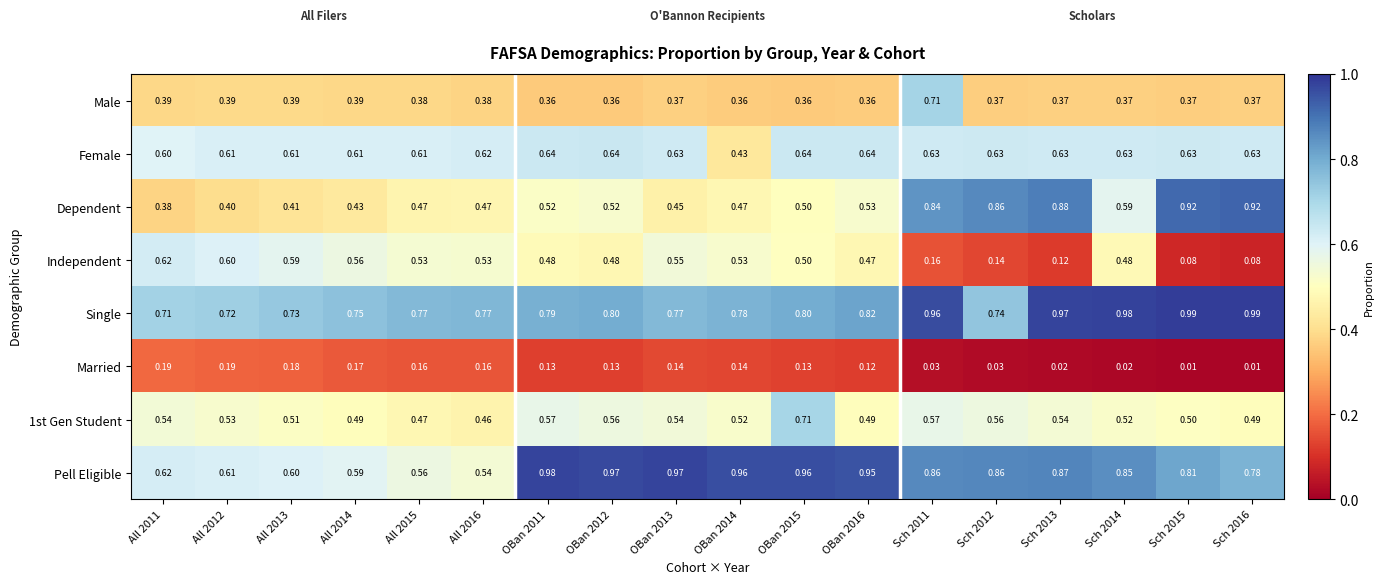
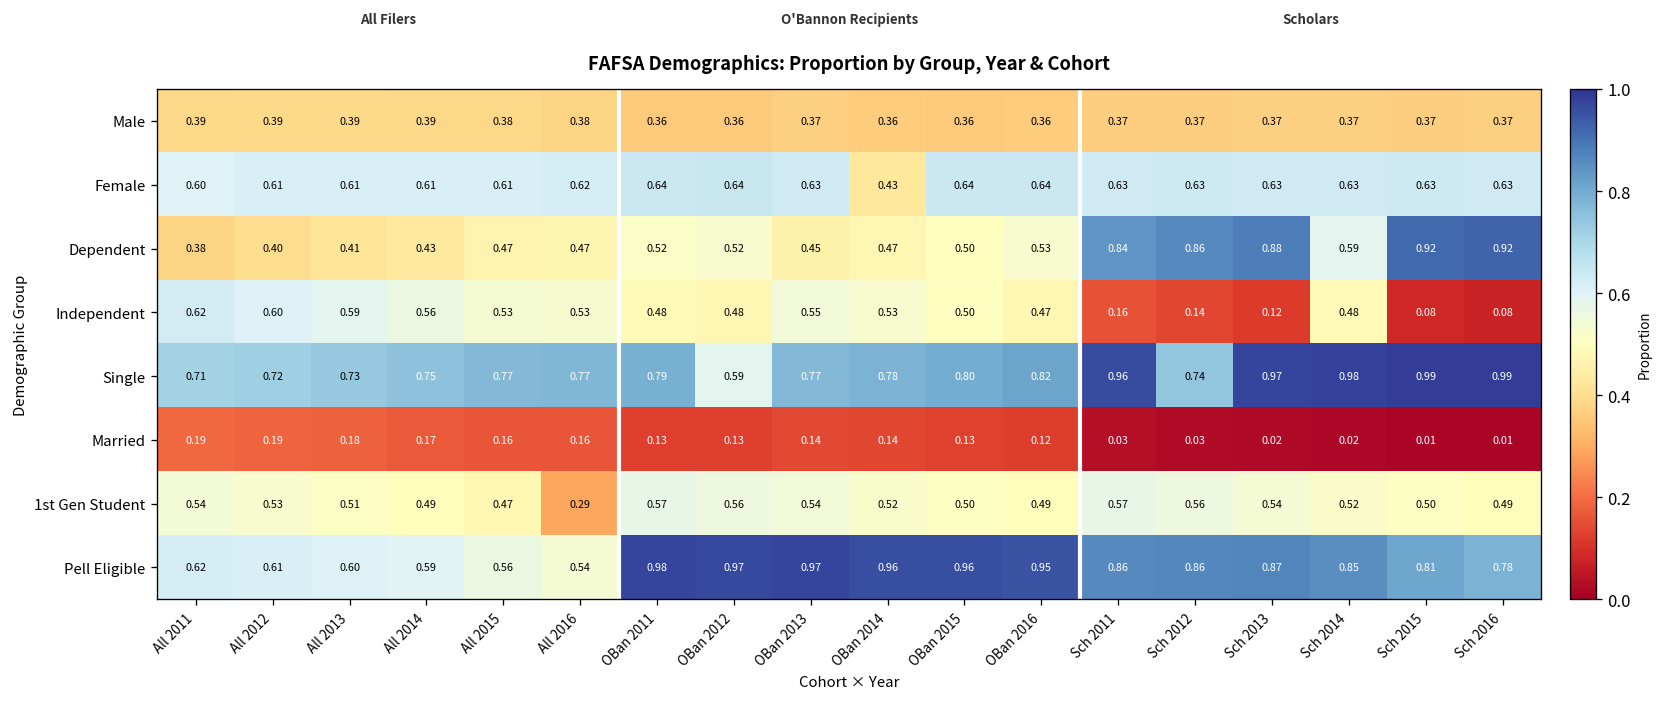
  {
    "Male": {
      "All 2011": 0.39,
      "All 2012": 0.39,
      "All 2013": 0.39,
      "All 2014": 0.39,
      "All 2015": 0.38,
      "All 2016": 0.38,
      "OBan 2011": 0.36,
      "OBan 2012": 0.36,
      "OBan 2013": 0.37,
      "OBan 2014": 0.36,
      "OBan 2015": 0.36,
      "OBan 2016": 0.36,
-     "Sch 2011": 0.71,
+     "Sch 2011": 0.37,
      "Sch 2012": 0.37,
      "Sch 2013": 0.37,
      "Sch 2014": 0.37,
      "Sch 2015": 0.37,
      "Sch 2016": 0.37
    },
    "Female": {
      "All 2011": 0.60,
      "All 2012": 0.61,
      "All 2013": 0.61,
      "All 2014": 0.61,
      "All 2015": 0.61,
      "All 2016": 0.62,
      "OBan 2011": 0.64,
      "OBan 2012": 0.64,
      "OBan 2013": 0.63,
      "OBan 2014": 0.43,
      "OBan 2015": 0.64,
      "OBan 2016": 0.64,
      "Sch 2011": 0.63,
      "Sch 2012": 0.63,
      "Sch 2013": 0.63,
      "Sch 2014": 0.63,
      "Sch 2015": 0.63,
      "Sch 2016": 0.63
    },
    "Dependent": {
      "All 2011": 0.38,
      "All 2012": 0.40,
      "All 2013": 0.41,
      "All 2014": 0.43,
      "All 2015": 0.47,
      "All 2016": 0.47,
      "OBan 2011": 0.52,
      "OBan 2012": 0.52,
      "OBan 2013": 0.45,
      "OBan 2014": 0.47,
      "OBan 2015": 0.50,
      "OBan 2016": 0.53,
      "Sch 2011": 0.84,
      "Sch 2012": 0.86,
      "Sch 2013": 0.88,
      "Sch 2014": 0.59,
      "Sch 2015": 0.92,
      "Sch 2016": 0.92
    },
    "Independent": {
      "All 2011": 0.62,
      "All 2012": 0.60,
      "All 2013": 0.59,
      "All 2014": 0.56,
      "All 2015": 0.53,
      "All 2016": 0.53,
      "OBan 2011": 0.48,
      "OBan 2012": 0.48,
      "OBan 2013": 0.55,
      "OBan 2014": 0.53,
      "OBan 2015": 0.50,
      "OBan 2016": 0.47,
      "Sch 2011": 0.16,
      "Sch 2012": 0.14,
      "Sch 2013": 0.12,
      "Sch 2014": 0.48,
      "Sch 2015": 0.08,
      "Sch 2016": 0.08
    },
    "Single": {
      "All 2011": 0.71,
      "All 2012": 0.72,
      "All 2013": 0.73,
      "All 2014": 0.75,
      "All 2015": 0.77,
      "All 2016": 0.77,
      "OBan 2011": 0.79,
-     "OBan 2012": 0.80,
+     "OBan 2012": 0.59,
      "OBan 2013": 0.77,
      "OBan 2014": 0.78,
      "OBan 2015": 0.80,
      "OBan 2016": 0.82,
      "Sch 2011": 0.96,
      "Sch 2012": 0.74,
      "Sch 2013": 0.97,
      "Sch 2014": 0.98,
      "Sch 2015": 0.99,
      "Sch 2016": 0.99
    },
    "Married": {
      "All 2011": 0.19,
      "All 2012": 0.19,
      "All 2013": 0.18,
      "All 2014": 0.17,
      "All 2015": 0.16,
      "All 2016": 0.16,
      "OBan 2011": 0.13,
      "OBan 2012": 0.13,
      "OBan 2013": 0.14,
      "OBan 2014": 0.14,
      "OBan 2015": 0.13,
      "OBan 2016": 0.12,
      "Sch 2011": 0.03,
      "Sch 2012": 0.03,
      "Sch 2013": 0.02,
      "Sch 2014": 0.02,
      "Sch 2015": 0.01,
      "Sch 2016": 0.01
    },
    "1st Gen Student": {
      "All 2011": 0.54,
      "All 2012": 0.53,
      "All 2013": 0.51,
      "All 2014": 0.49,
      "All 2015": 0.47,
-     "All 2016": 0.46,
+     "All 2016": 0.29,
      "OBan 2011": 0.57,
      "OBan 2012": 0.56,
      "OBan 2013": 0.54,
      "OBan 2014": 0.52,
-     "OBan 2015": 0.71,
+     "OBan 2015": 0.50,
      "OBan 2016": 0.49,
      "Sch 2011": 0.57,
      "Sch 2012": 0.56,
      "Sch 2013": 0.54,
      "Sch 2014": 0.52,
      "Sch 2015": 0.50,
      "Sch 2016": 0.49
    },
    "Pell Eligible": {
      "All 2011": 0.62,
      "All 2012": 0.61,
      "All 2013": 0.60,
      "All 2014": 0.59,
      "All 2015": 0.56,
      "All 2016": 0.54,
      "OBan 2011": 0.98,
      "OBan 2012": 0.97,
      "OBan 2013": 0.97,
      "OBan 2014": 0.96,
      "OBan 2015": 0.96,
      "OBan 2016": 0.95,
      "Sch 2011": 0.86,
      "Sch 2012": 0.86,
      "Sch 2013": 0.87,
      "Sch 2014": 0.85,
      "Sch 2015": 0.81,
      "Sch 2016": 0.78
    }
  }
